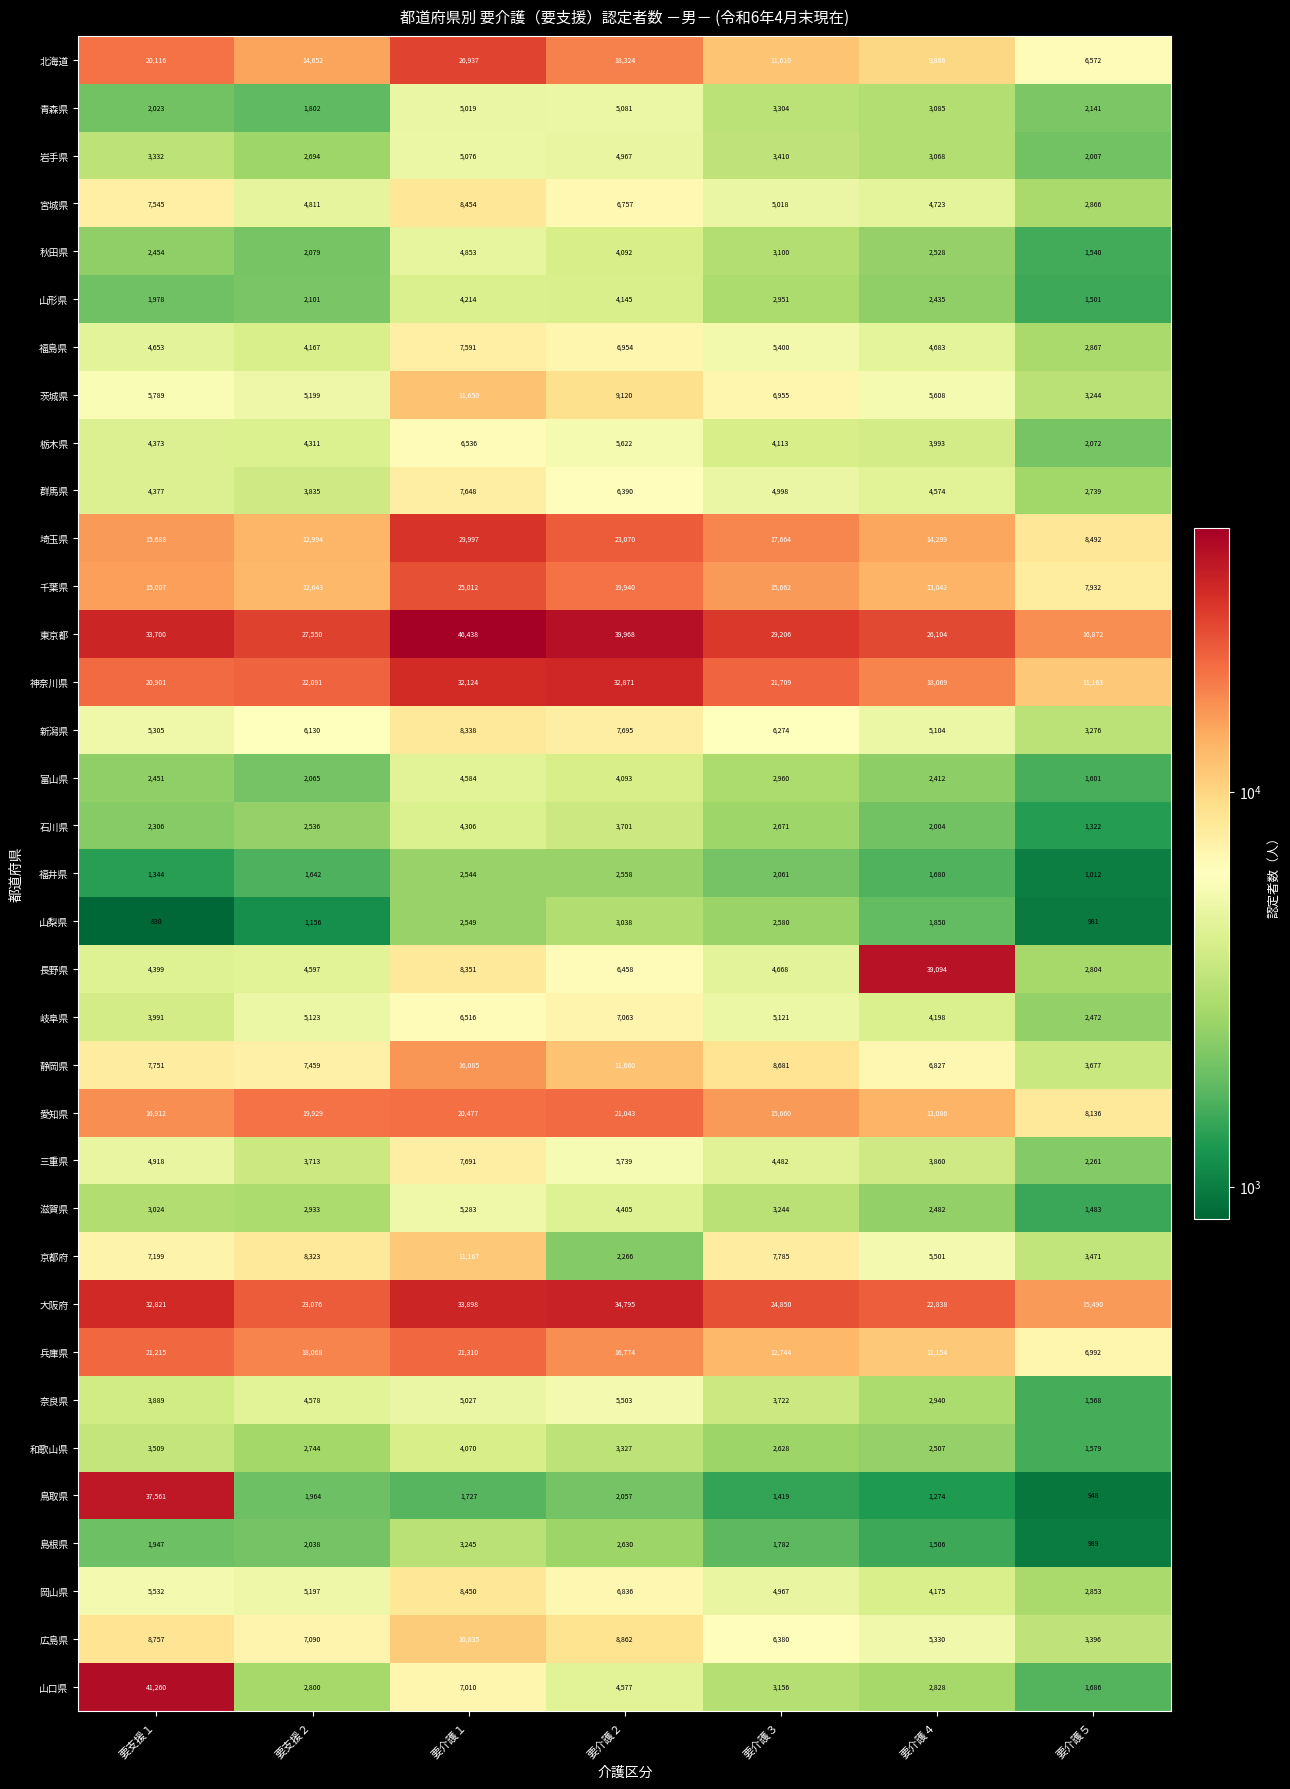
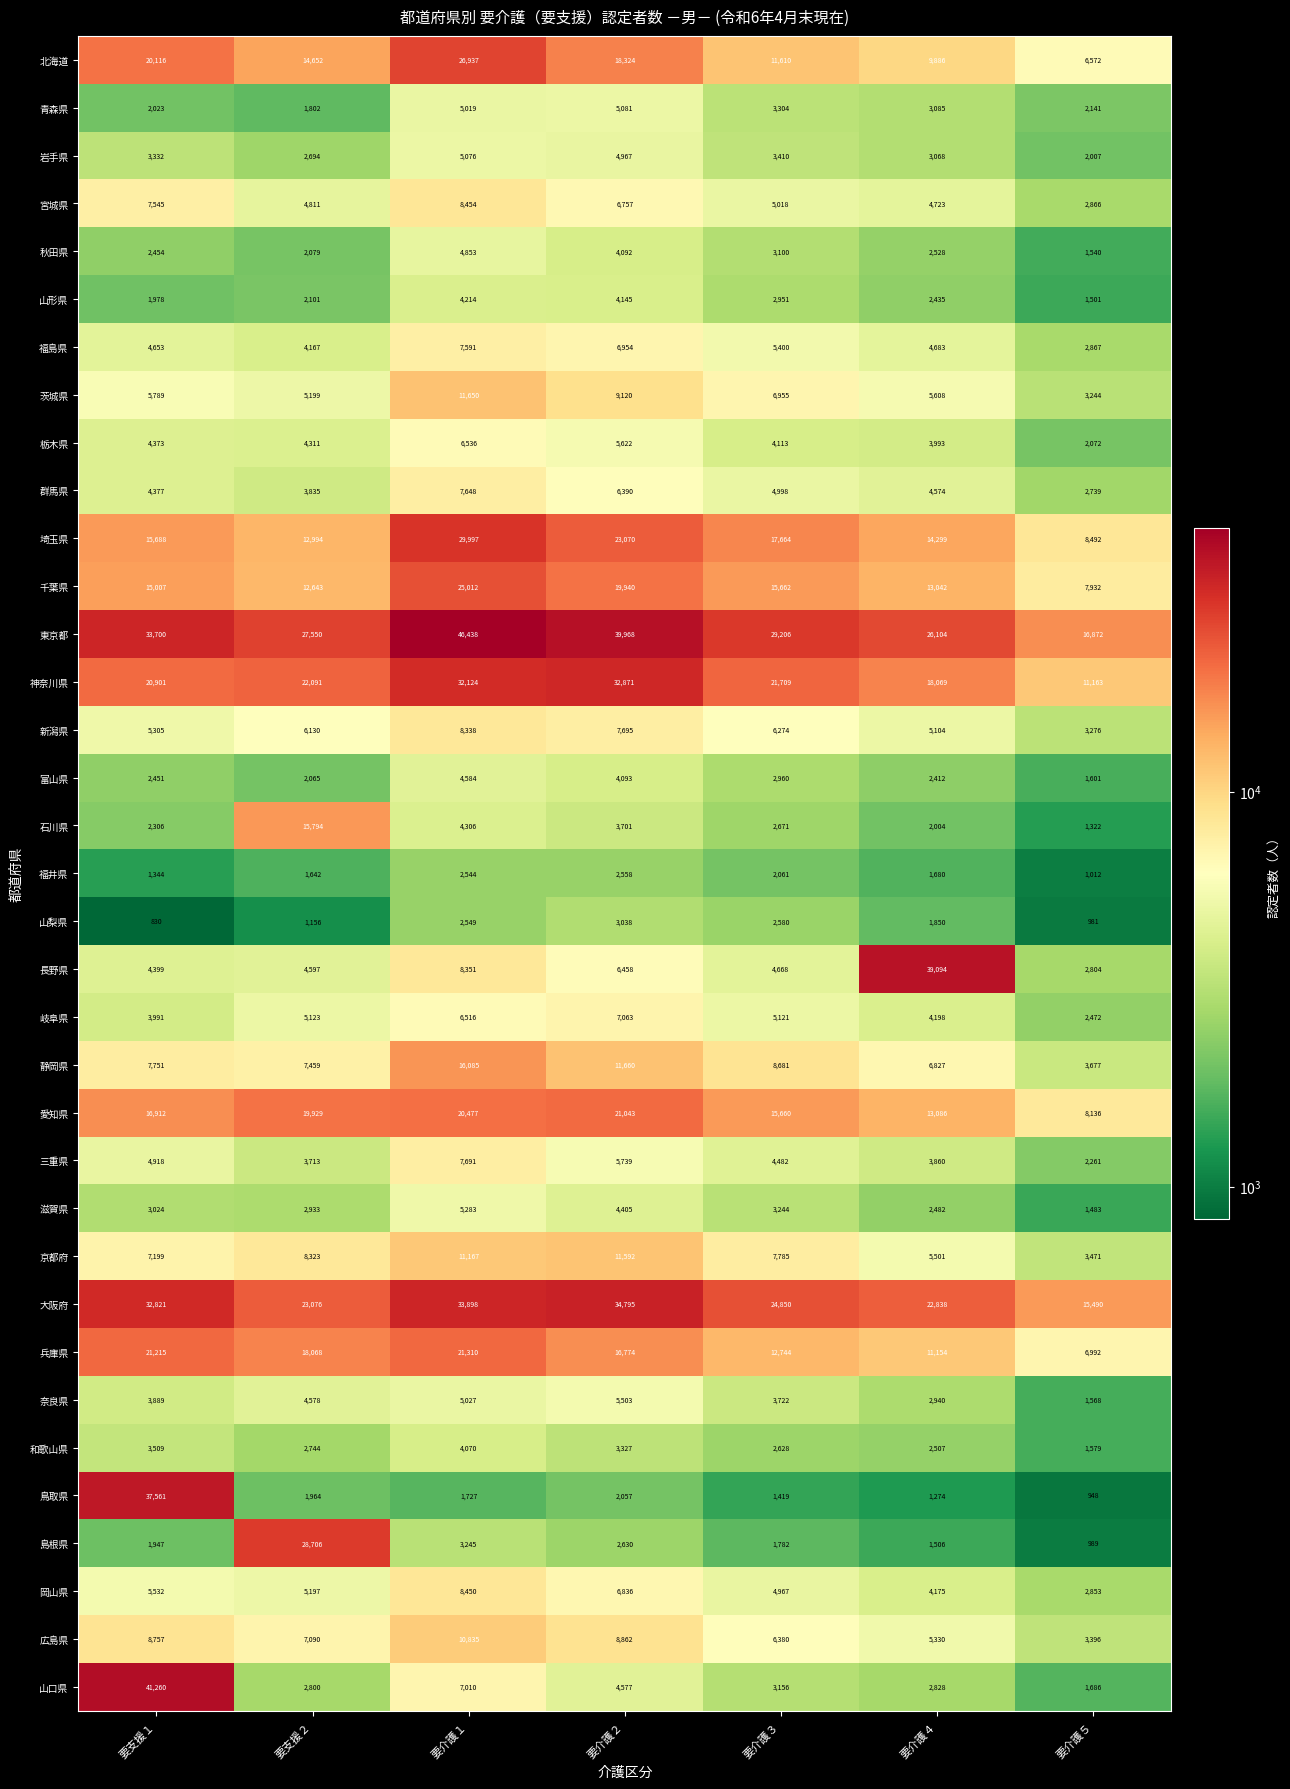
  {
    "石川県": {
      "要支援１": "2,306",
-     "要支援２": "2,536",
+     "要支援２": "15,794",
      "要介護１": "4,306",
      "要介護２": "3,701",
      "要介護３": "2,671",
      "要介護４": "2,004",
      "要介護５": "1,322"
    },
    "京都府": {
      "要支援１": "7,199",
      "要支援２": "8,323",
      "要介護１": "11,167",
-     "要介護２": "2,266",
+     "要介護２": "11,592",
      "要介護３": "7,785",
      "要介護４": "5,501",
      "要介護５": "3,471"
    },
    "島根県": {
      "要支援１": "1,947",
-     "要支援２": "2,038",
+     "要支援２": "28,706",
      "要介護１": "3,245",
      "要介護２": "2,630",
      "要介護３": "1,782",
      "要介護４": "1,506",
      "要介護５": "989"
    }
  }
